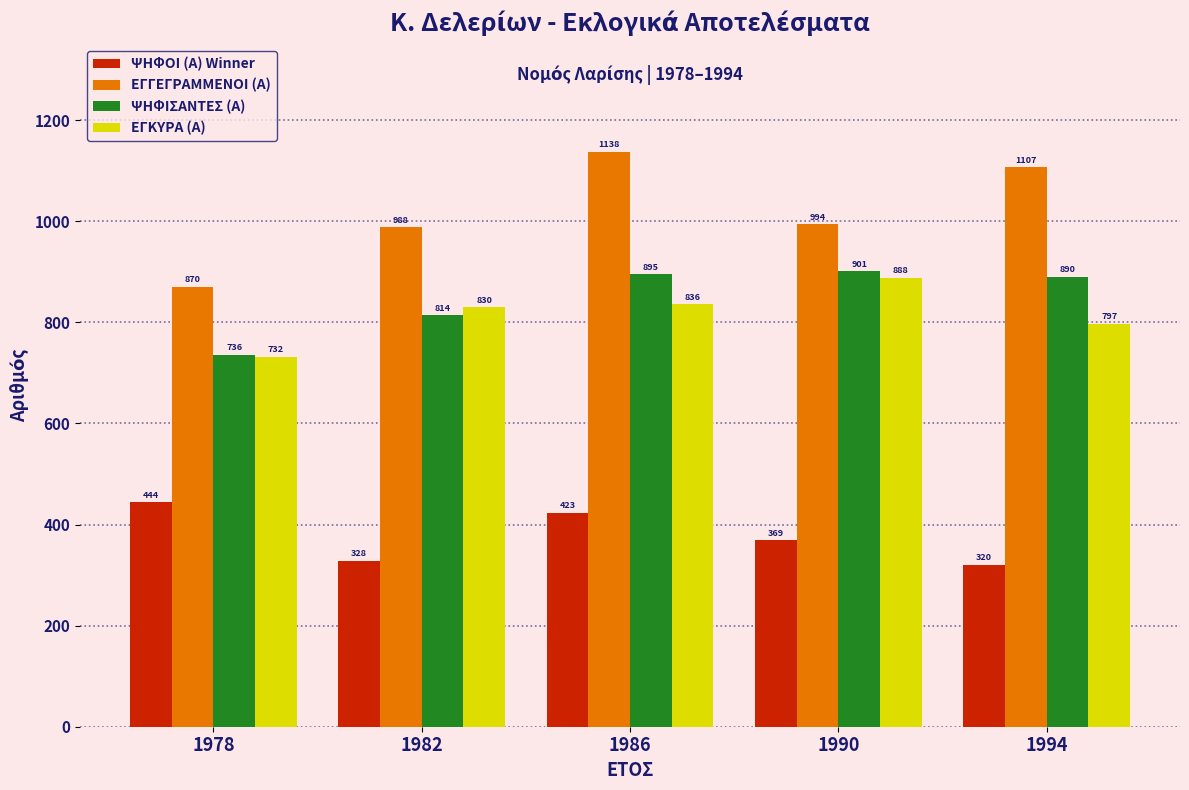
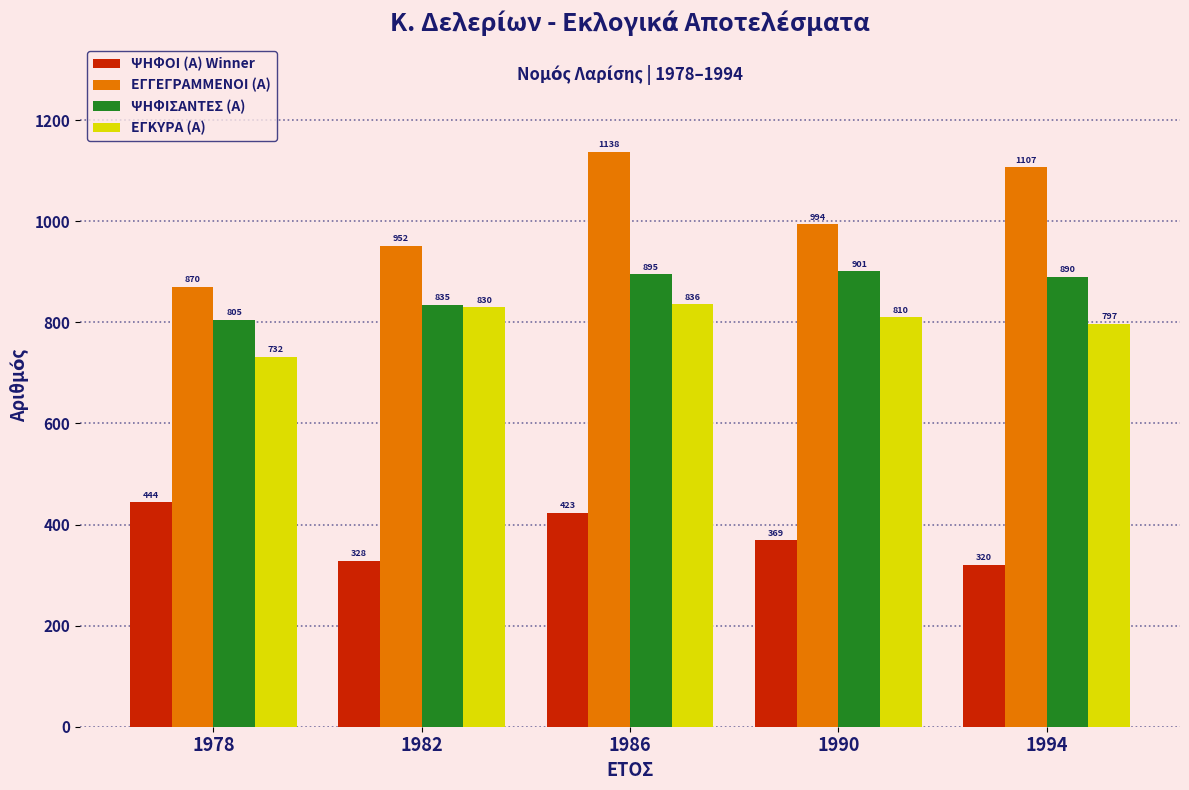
  {
    "ΨΗΦΟΙ (Α) Winner": {
      "1978": 444,
      "1982": 328,
      "1986": 423,
      "1990": 369,
      "1994": 320
    },
    "ΕΓΓΕΓΡΑΜΜΕΝΟΙ (Α)": {
      "1978": 870,
-     "1982": 988,
+     "1982": 952,
      "1986": 1138,
      "1990": 994,
      "1994": 1107
    },
    "ΨΗΦΙΣΑΝΤΕΣ (Α)": {
-     "1978": 736,
-     "1982": 814,
+     "1978": 805,
+     "1982": 835,
      "1986": 895,
      "1990": 901,
      "1994": 890
    },
    "ΕΓΚΥΡΑ (Α)": {
      "1978": 732,
      "1982": 830,
      "1986": 836,
-     "1990": 888,
+     "1990": 810,
      "1994": 797
    }
  }
